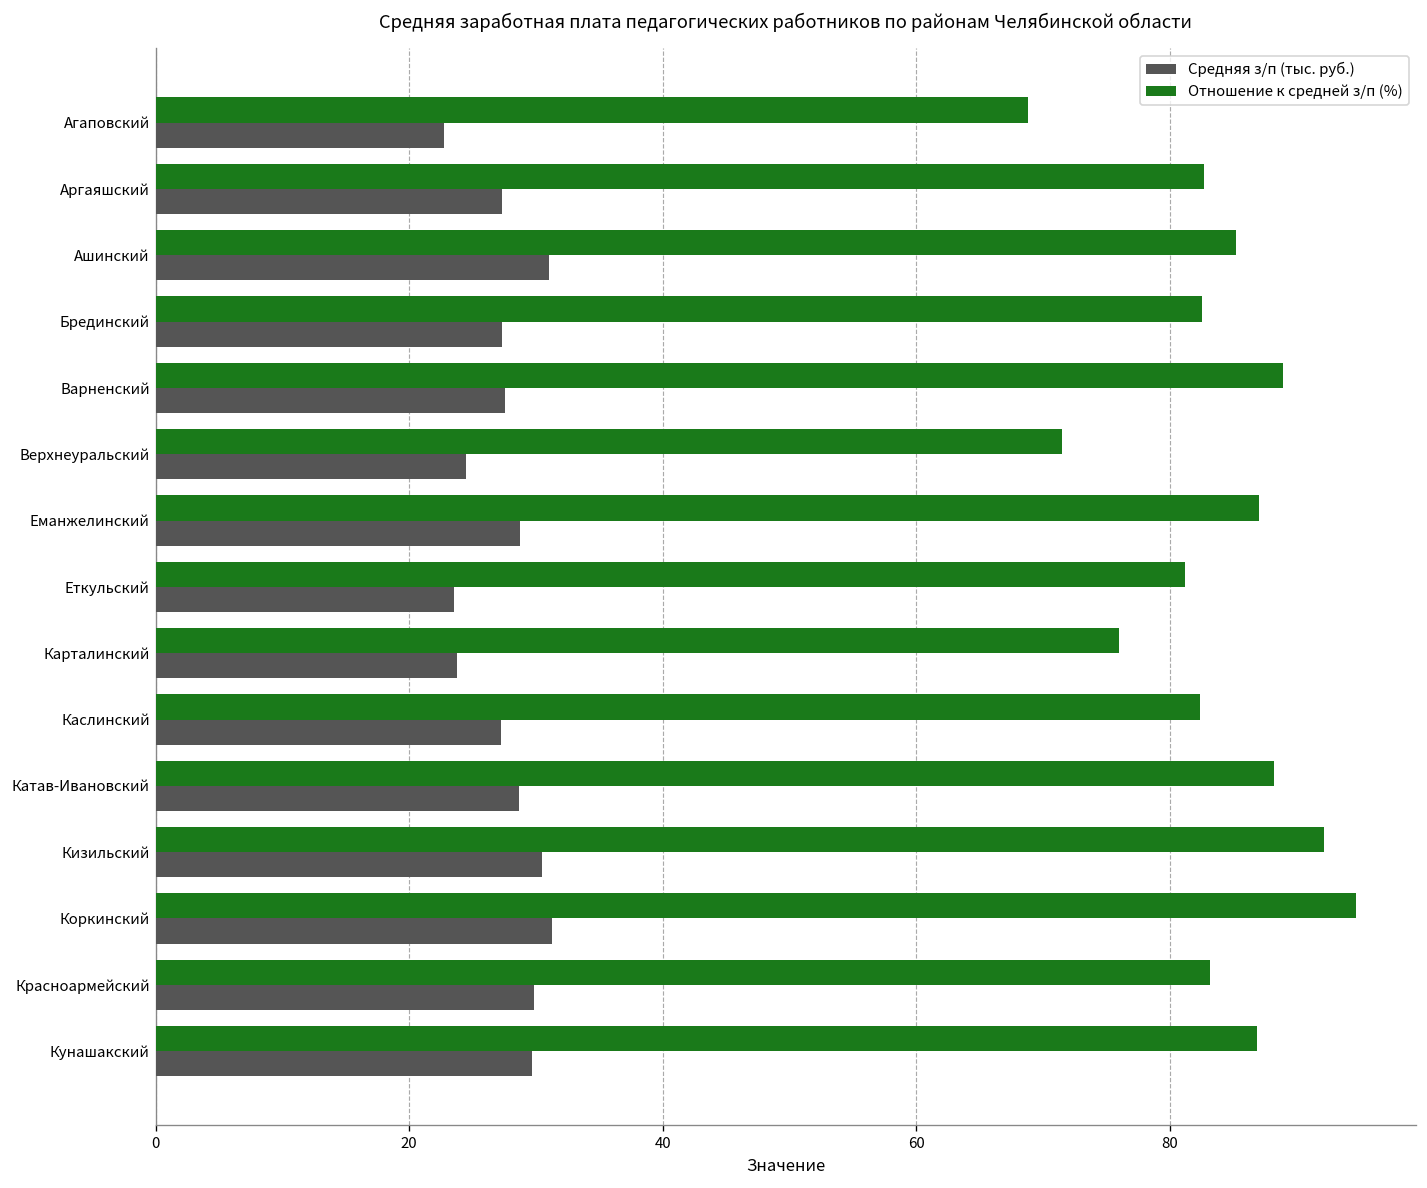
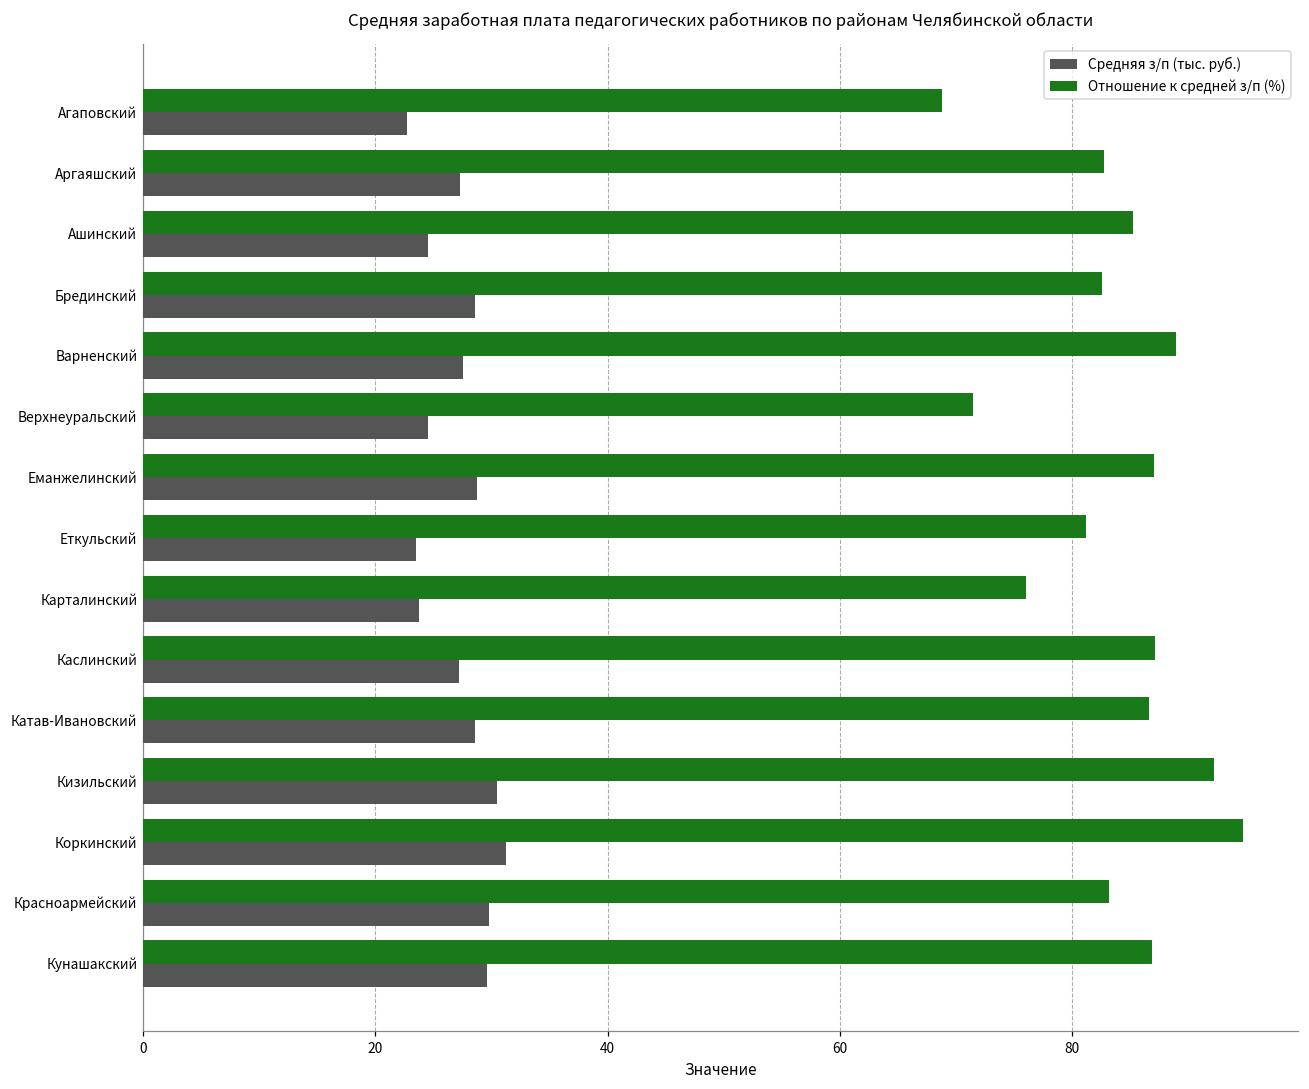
  {
    "Средняя з/п (тыс. руб.)": {
      "Агаповский": 22.7,
      "Аргаяшский": 27.3,
-     "Ашинский": 31.0,
-     "Брединский": 27.3,
+     "Ашинский": 24.5,
+     "Брединский": 28.6,
      "Варненский": 27.5,
      "Верхнеуральский": 24.5,
      "Еманжелинский": 28.8,
      "Еткульский": 23.5,
      "Карталинский": 23.8,
      "Каслинский": 27.2,
      "Катав-Ивановский": 28.6,
      "Кизильский": 30.5,
      "Коркинский": 31.3,
      "Красноармейский": 29.8,
      "Кунашакский": 29.7
    },
    "Отношение к средней з/п (%)": {
      "Агаповский": 68.8,
      "Аргаяшский": 82.7,
      "Ашинский": 85.3,
      "Брединский": 82.6,
      "Варненский": 88.9,
      "Верхнеуральский": 71.5,
      "Еманжелинский": 87.0,
      "Еткульский": 81.2,
      "Карталинский": 76.0,
-     "Каслинский": 82.4,
-     "Катав-Ивановский": 88.2,
+     "Каслинский": 87.1,
+     "Катав-Ивановский": 86.6,
      "Кизильский": 92.2,
      "Коркинский": 94.7,
      "Красноармейский": 83.2,
      "Кунашакский": 86.9
    }
  }
